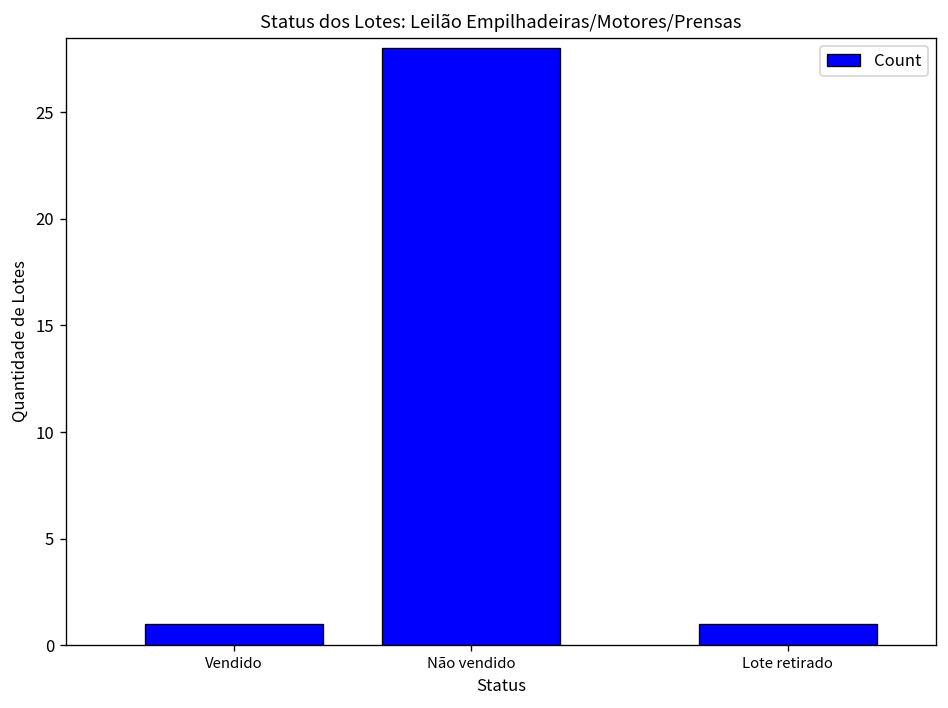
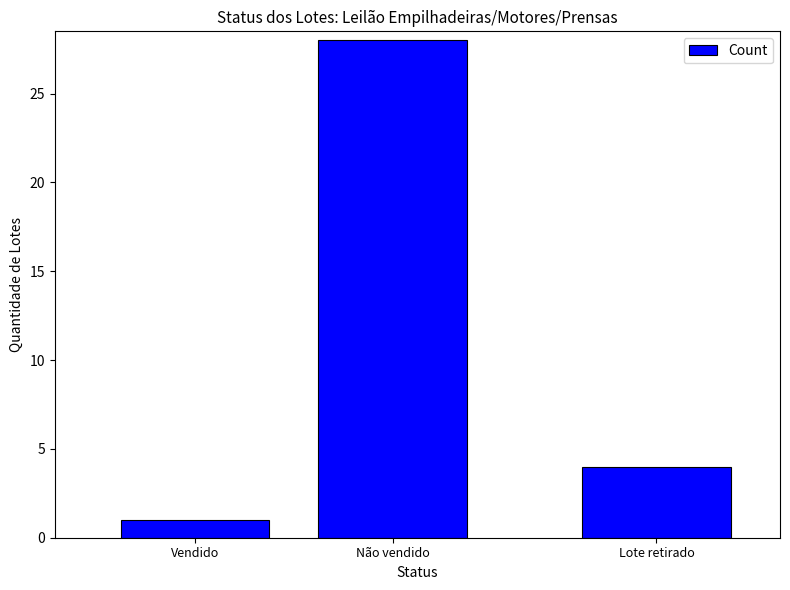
  {
    "Vendido": 1,
    "Não vendido": 28,
-   "Lote retirado": 1
+   "Lote retirado": 4
  }
